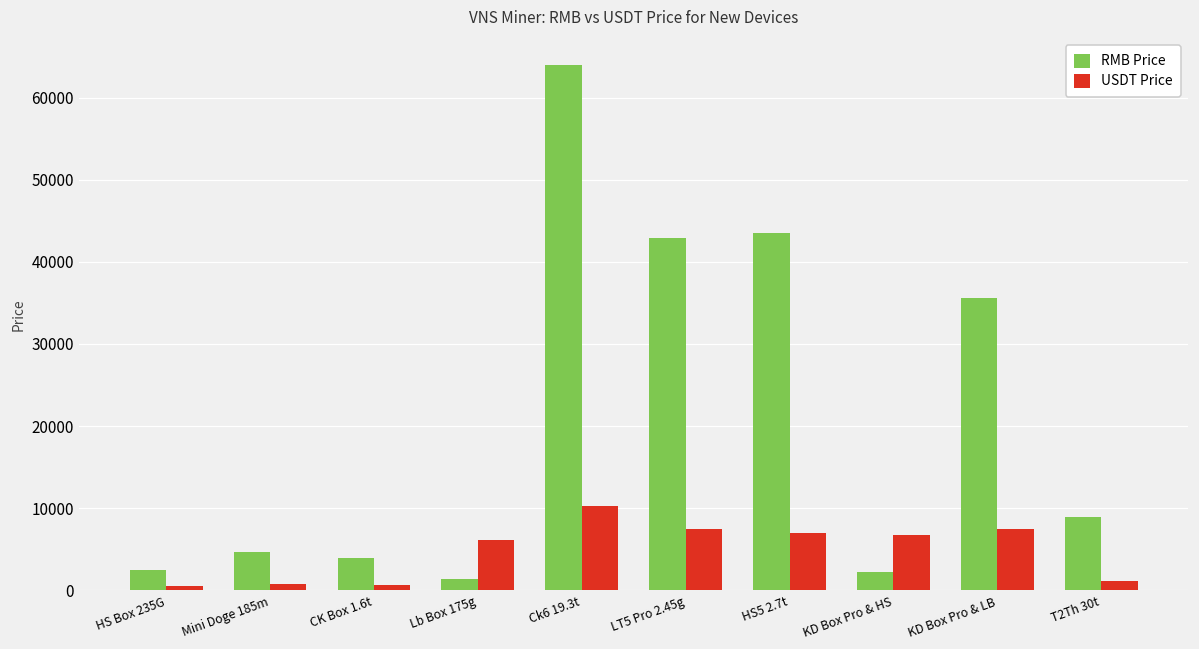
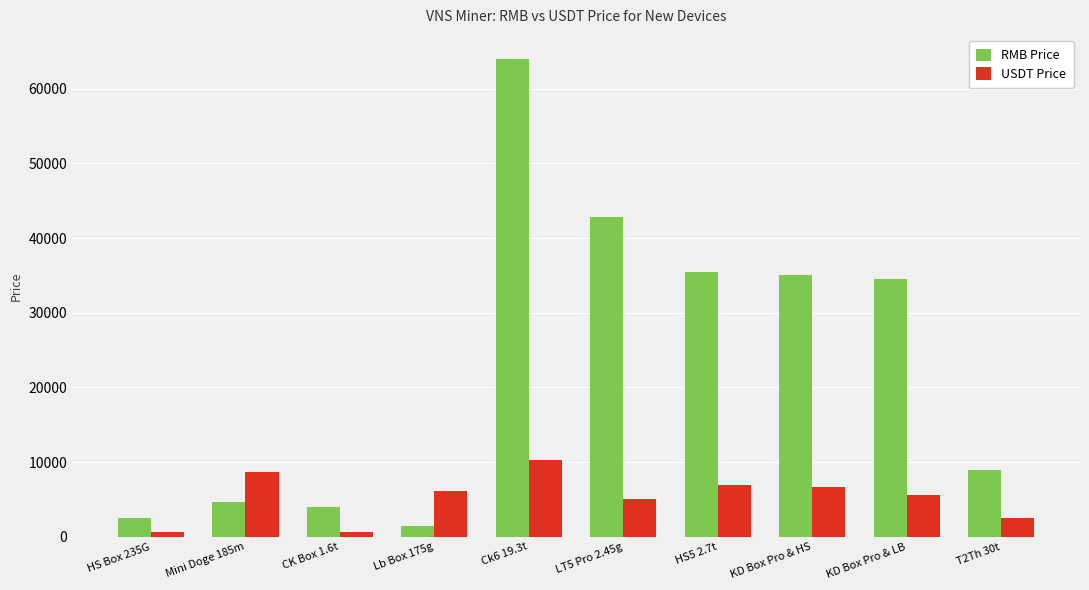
  {
    "RMB Price": {
      "HS Box 235G": 2000,
      "Mini Doge 185m": 5000,
      "CK Box 1.6t": 4000,
      "Lb Box 175g": 1000,
      "Ck6 19.3t": 64000,
      "LT5 Pro 2.45g": 43000,
-     "HS5 2.7t": 44000,
-     "KD Box Pro & HS": 2000,
-     "KD Box Pro & LB": 36000,
+     "HS5 2.7t": 35000,
+     "KD Box Pro & HS": 35000,
+     "KD Box Pro & LB": 35000,
      "T2Th 30t": 9000
    },
    "USDT Price": {
      "HS Box 235G": 1000,
-     "Mini Doge 185m": 1000,
+     "Mini Doge 185m": 9000,
      "CK Box 1.6t": 1000,
      "Lb Box 175g": 6000,
      "Ck6 19.3t": 10000,
-     "LT5 Pro 2.45g": 7000,
+     "LT5 Pro 2.45g": 5000,
      "HS5 2.7t": 7000,
      "KD Box Pro & HS": 7000,
-     "KD Box Pro & LB": 7000,
-     "T2Th 30t": 1000
+     "KD Box Pro & LB": 6000,
+     "T2Th 30t": 3000
    }
  }
